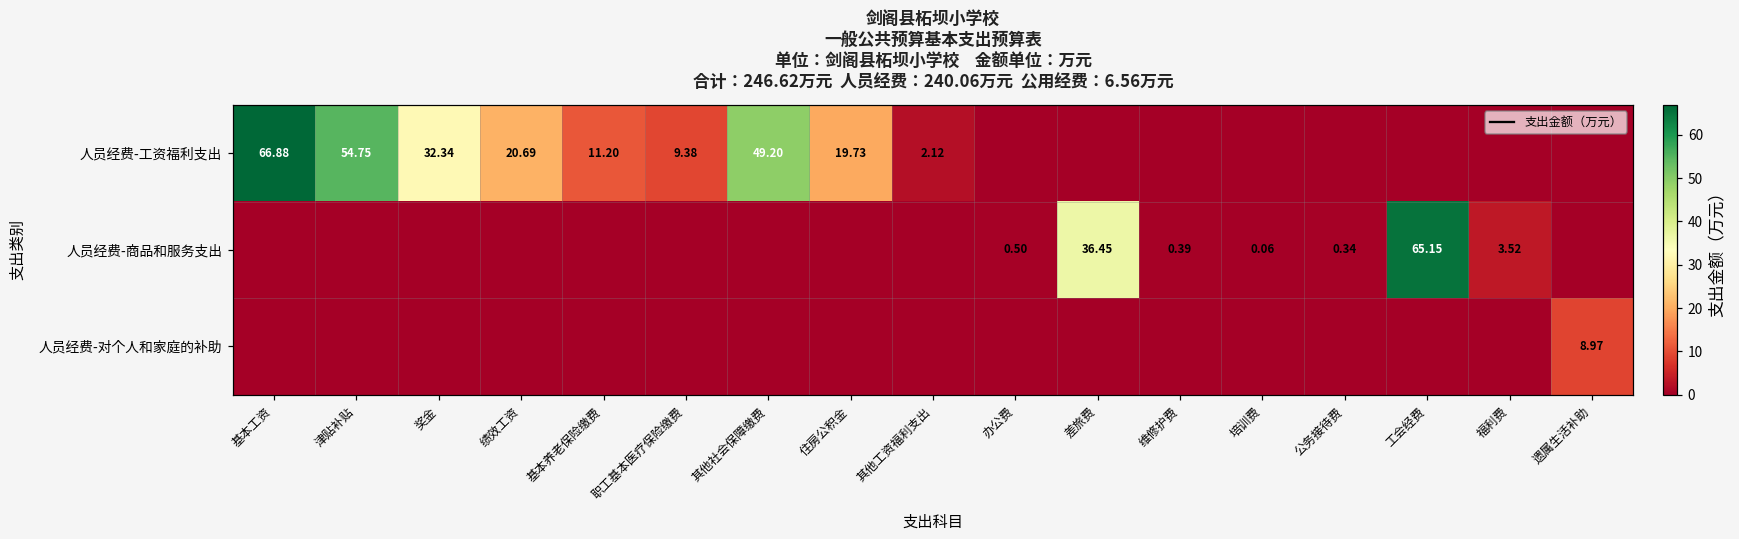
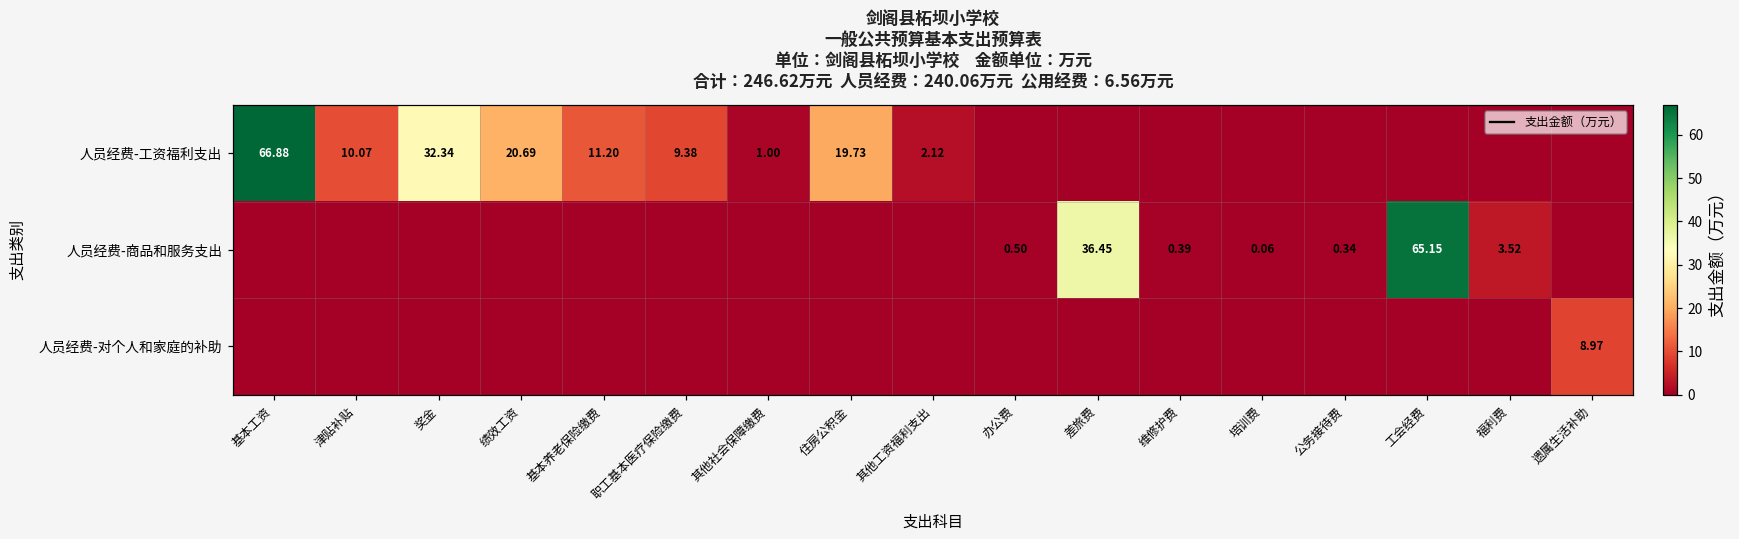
  {
    "人员经费-工资福利支出": {
      "基本工资": 66.88,
-     "津贴补贴": 54.75,
+     "津贴补贴": 10.07,
      "奖金": 32.34,
      "绩效工资": 20.69,
      "基本养老保险缴费": 11.20,
      "职工基本医疗保险缴费": 9.38,
-     "其他社会保障缴费": 49.20,
+     "其他社会保障缴费": 1.00,
      "住房公积金": 19.73,
      "其他工资福利支出": 2.12
    },
    "人员经费-商品和服务支出": {
      "办公费": 0.50,
      "差旅费": 36.45,
      "维修护费": 0.39,
      "培训费": 0.06,
      "公务接待费": 0.34,
      "工会经费": 65.15,
      "福利费": 3.52
    },
    "人员经费-对个人和家庭的补助": {
      "遗属生活补助": 8.97
    }
  }
